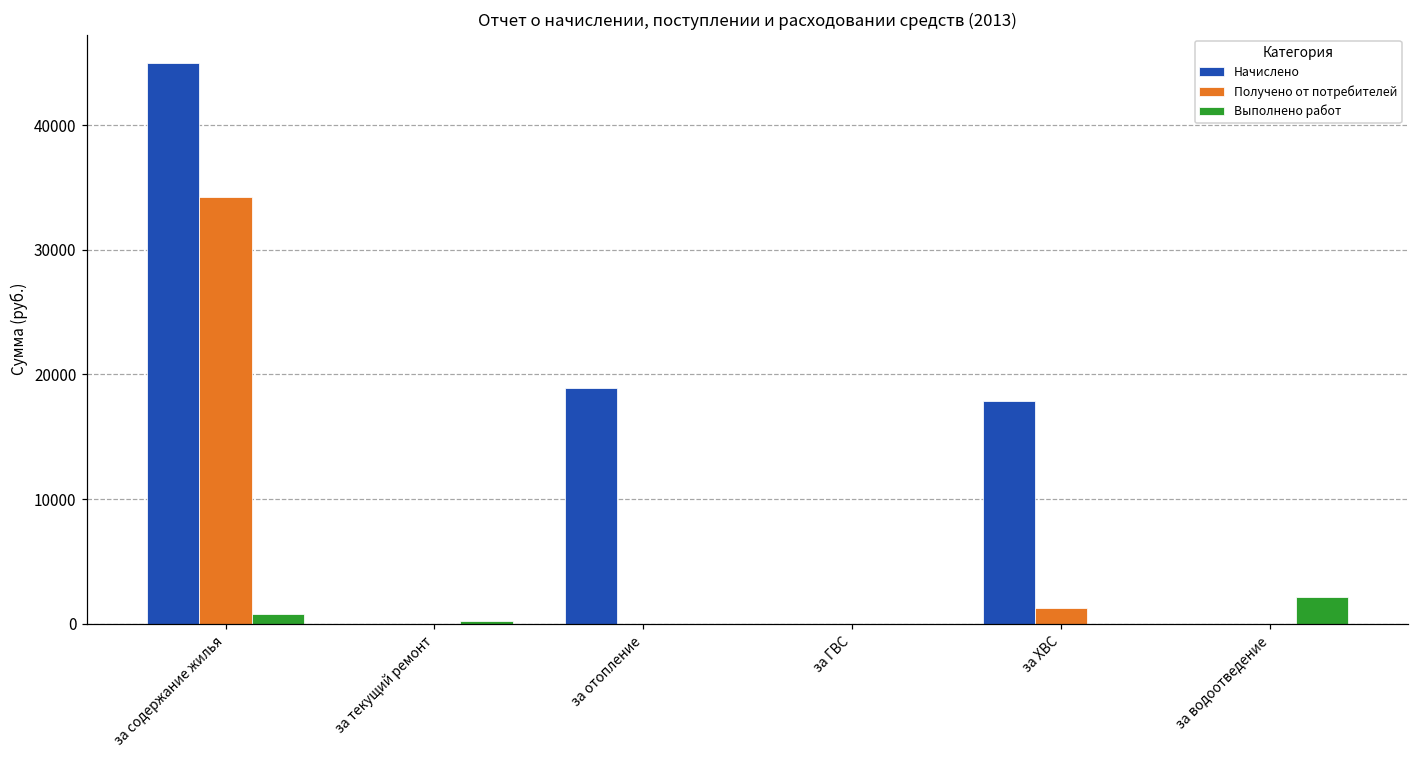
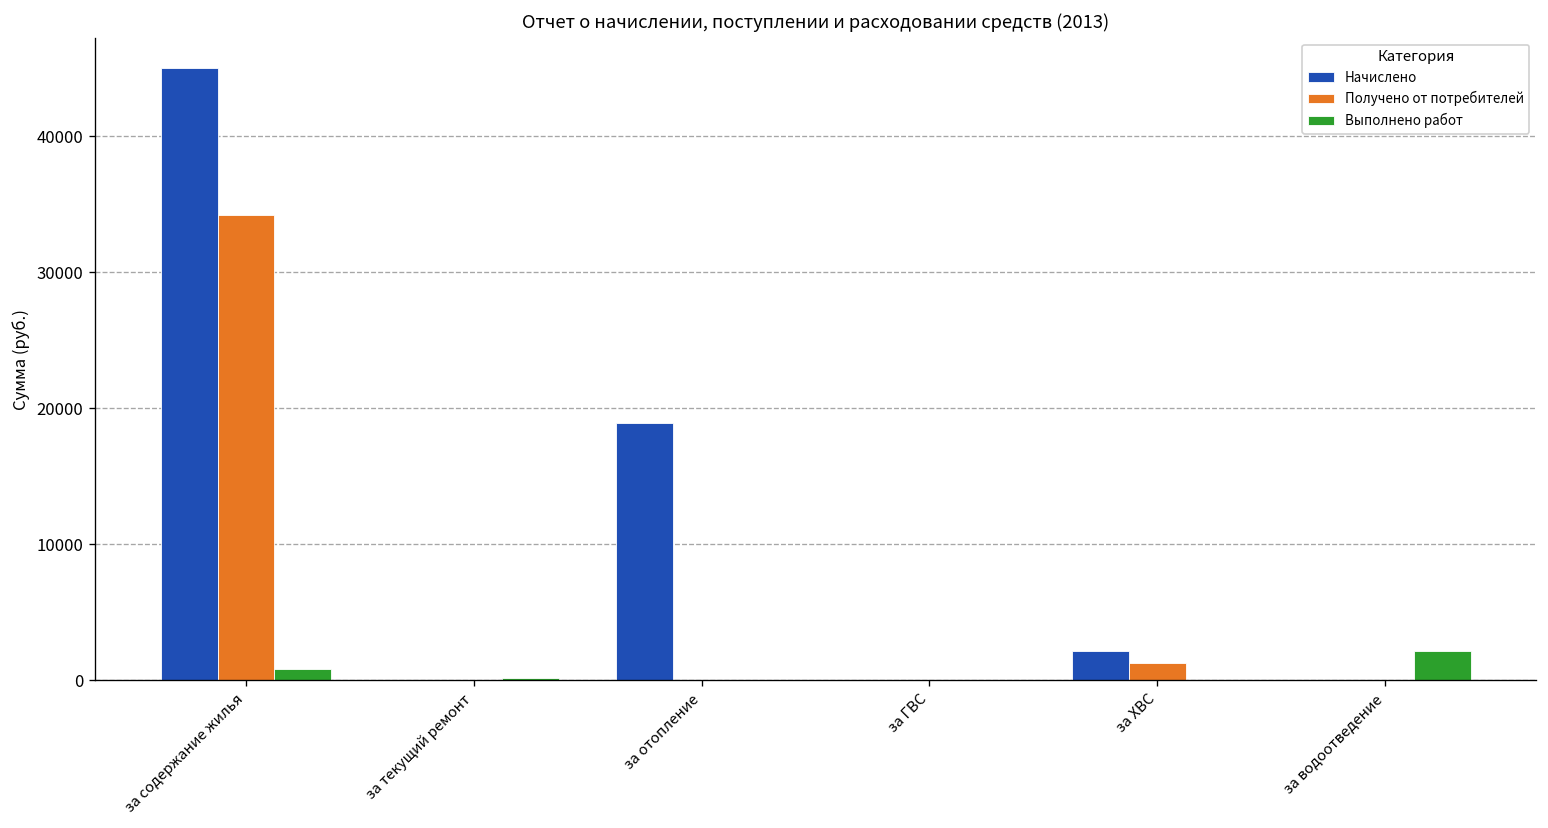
  {
    "Начислено": {
      "за содержание жилья": 45000,
      "за текущий ремонт": 0,
      "за отопление": 18900,
      "за ГВС": 0,
-     "за ХВС": 17800,
+     "за ХВС": 2200,
      "за водоотведение": 0
    },
    "Получено от потребителей": {
      "за содержание жилья": 34200,
      "за текущий ремонт": 0,
      "за отопление": 0,
      "за ГВС": 0,
      "за ХВС": 1300,
      "за водоотведение": 0
    },
    "Выполнено работ": {
      "за содержание жилья": 800,
      "за отопление": 0,
      "за ГВС": 0,
      "за ХВС": 0,
      "за водоотведение": 2200
    }
  }
